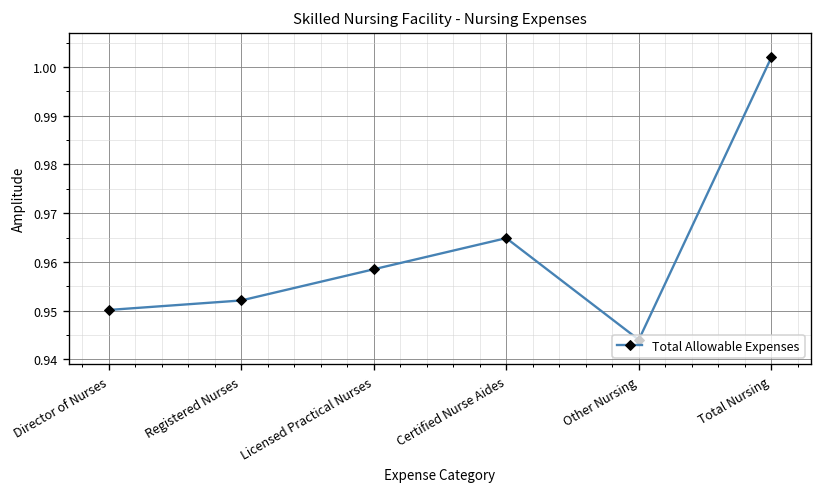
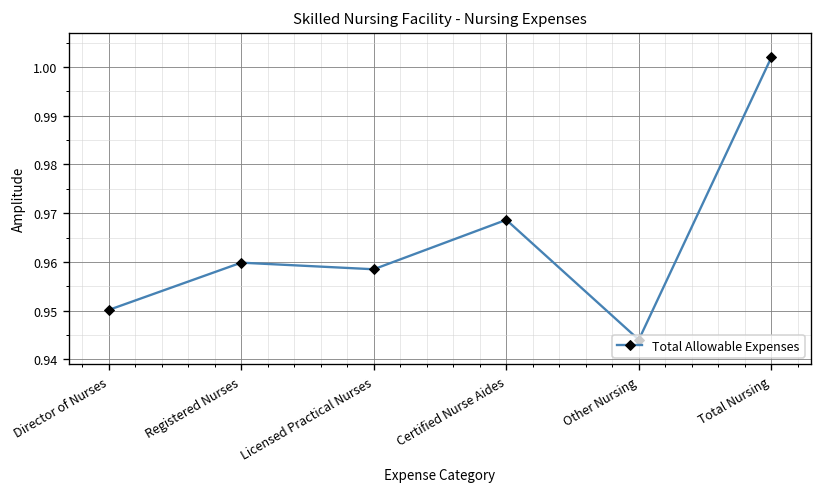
  {
    "Director of Nurses": 0.950,
-   "Registered Nurses": 0.952,
+   "Registered Nurses": 0.960,
    "Licensed Practical Nurses": 0.958,
-   "Certified Nurse Aides": 0.965,
+   "Certified Nurse Aides": 0.969,
    "Total Nursing": 1.002
  }
